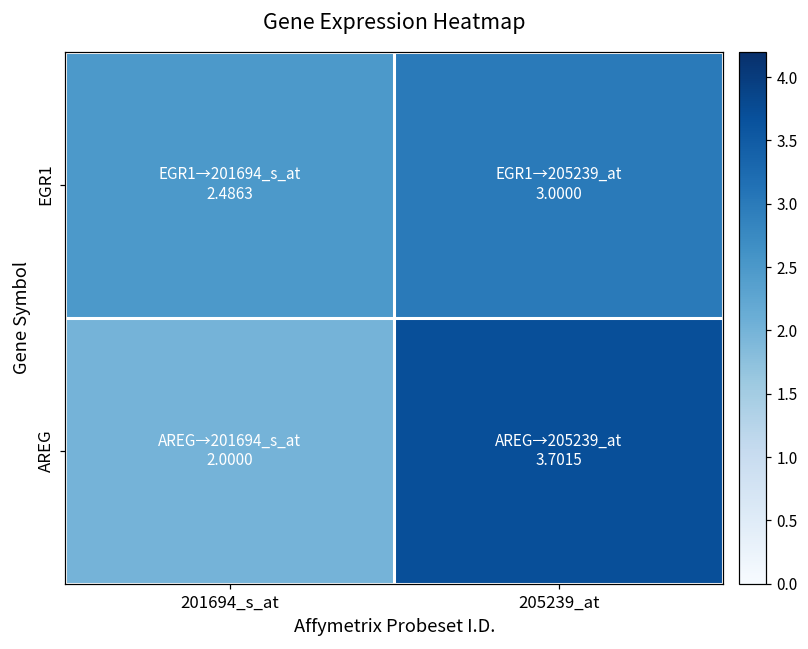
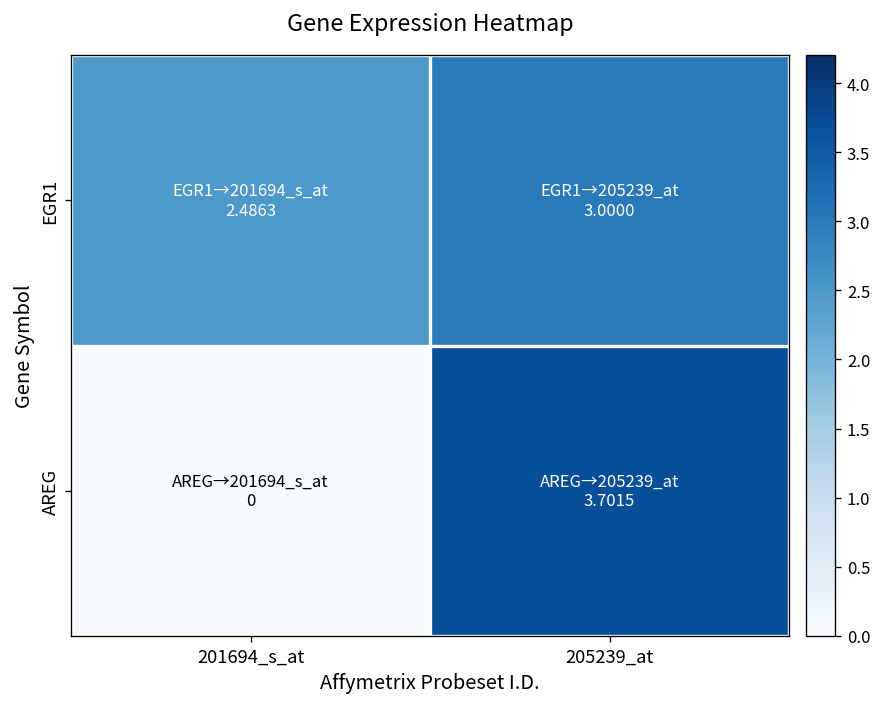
  {
    "AREG": {
-     "201694_s_at": 2.0000
+     "201694_s_at": 0
    }
  }
